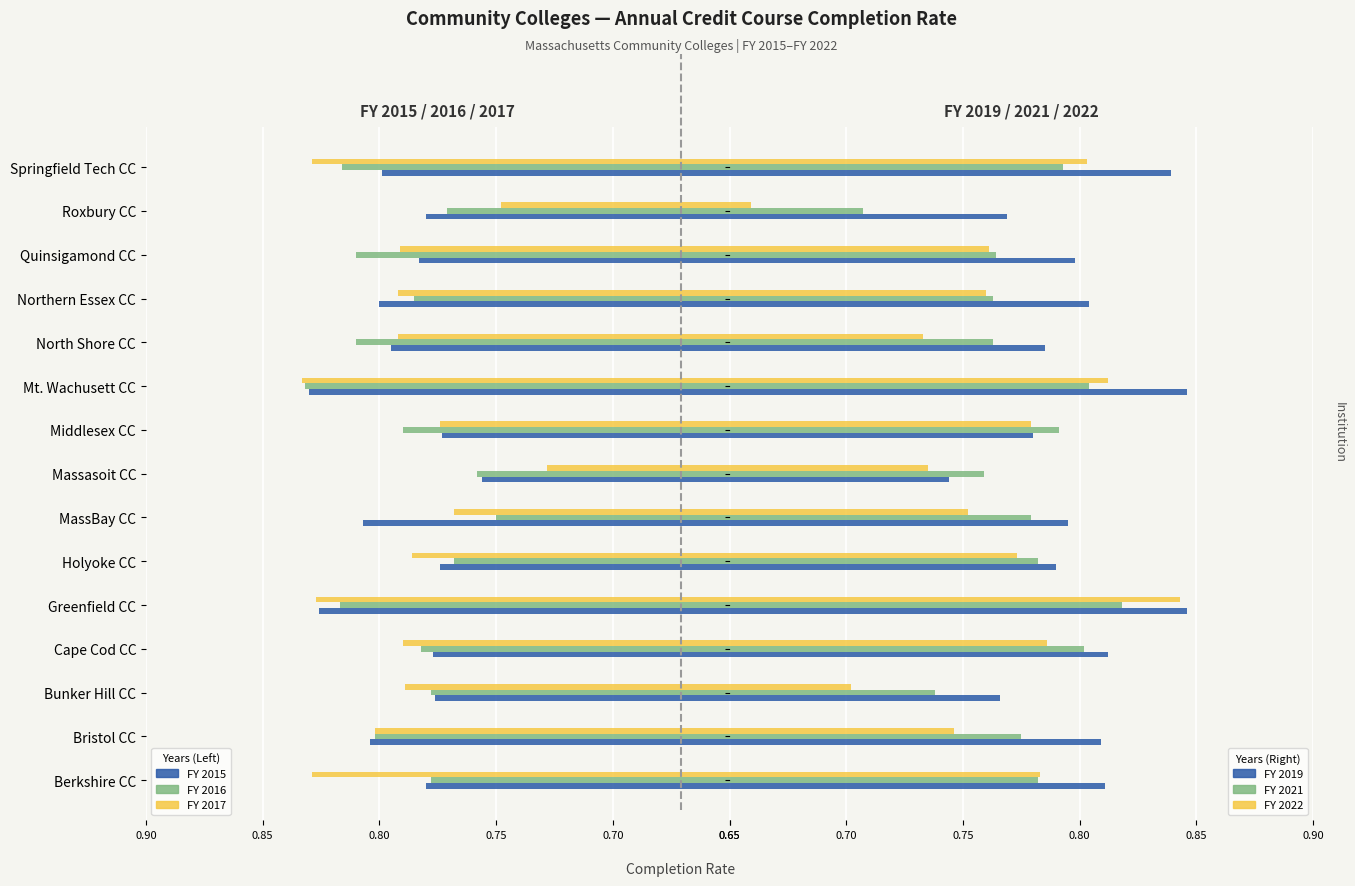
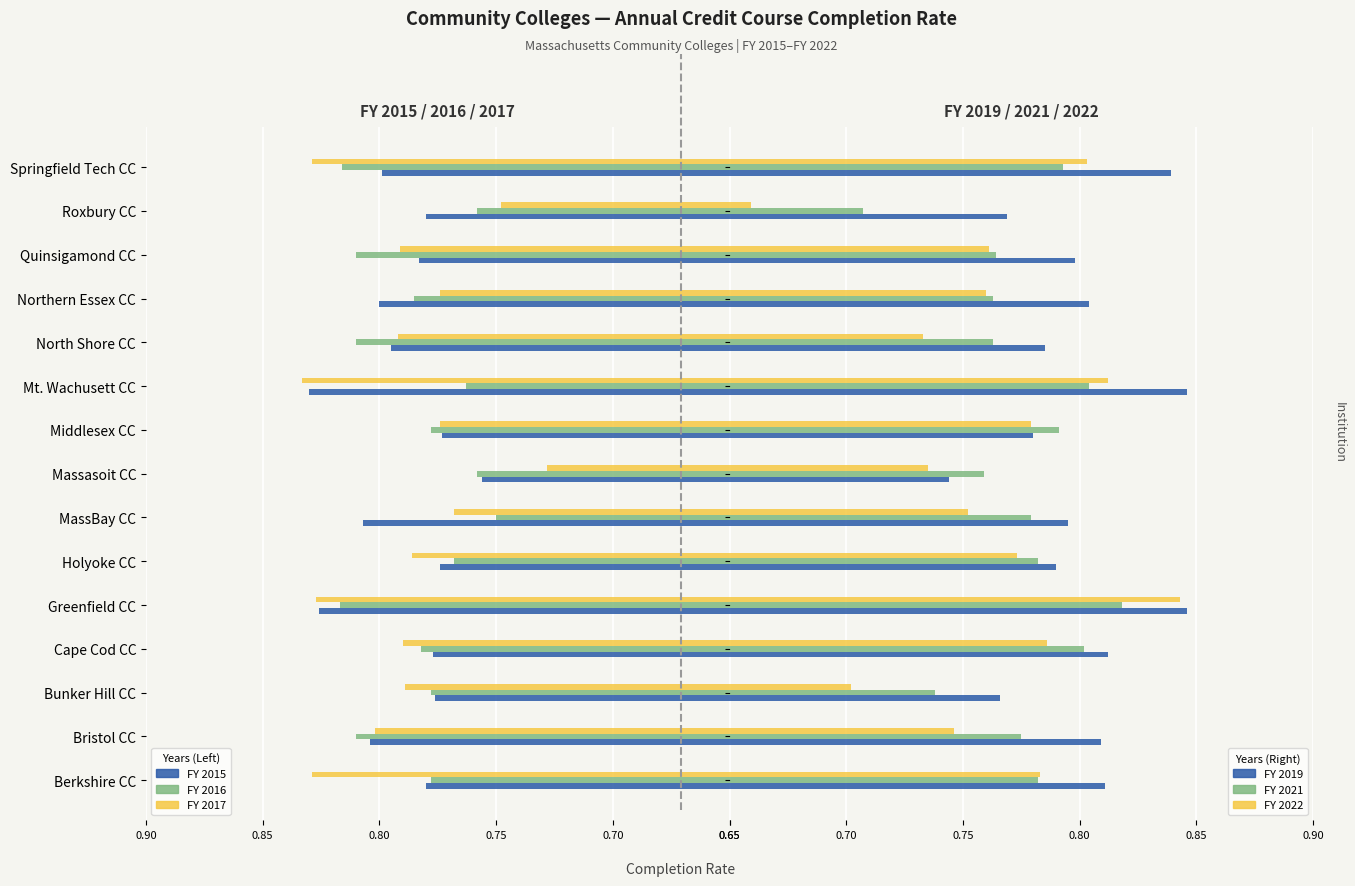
  {
    "FY 2015 / 2016 / 2017": {
      "FY 2015": {
        "Springfield Tech CC": 0.799,
        "Roxbury CC": 0.780,
        "Quinsigamond CC": 0.783,
        "Northern Essex CC": 0.800,
        "North Shore CC": 0.795,
        "Mt. Wachusett CC": 0.830,
        "Middlesex CC": 0.773,
        "Massasoit CC": 0.756,
        "MassBay CC": 0.807,
        "Holyoke CC": 0.774,
        "Greenfield CC": 0.826,
        "Cape Cod CC": 0.777,
        "Bunker Hill CC": 0.776,
        "Bristol CC": 0.804,
        "Berkshire CC": 0.780
      },
      "FY 2016": {
        "Springfield Tech CC": 0.816,
-       "Roxbury CC": 0.771,
+       "Roxbury CC": 0.758,
        "Quinsigamond CC": 0.810,
        "Northern Essex CC": 0.785,
        "North Shore CC": 0.810,
-       "Mt. Wachusett CC": 0.832,
-       "Middlesex CC": 0.790,
+       "Mt. Wachusett CC": 0.763,
+       "Middlesex CC": 0.778,
        "Massasoit CC": 0.758,
        "MassBay CC": 0.750,
        "Holyoke CC": 0.768,
        "Greenfield CC": 0.817,
        "Cape Cod CC": 0.782,
        "Bunker Hill CC": 0.778,
-       "Bristol CC": 0.802,
+       "Bristol CC": 0.810,
        "Berkshire CC": 0.778
      },
      "FY 2017": {
        "Springfield Tech CC": 0.829,
        "Roxbury CC": 0.748,
        "Quinsigamond CC": 0.791,
-       "Northern Essex CC": 0.792,
+       "Northern Essex CC": 0.774,
        "North Shore CC": 0.792,
        "Mt. Wachusett CC": 0.833,
        "Middlesex CC": 0.774,
        "Massasoit CC": 0.728,
        "MassBay CC": 0.768,
        "Holyoke CC": 0.786,
        "Greenfield CC": 0.827,
        "Cape Cod CC": 0.790,
        "Bunker Hill CC": 0.789,
        "Bristol CC": 0.802,
        "Berkshire CC": 0.829
      }
    }
  }
